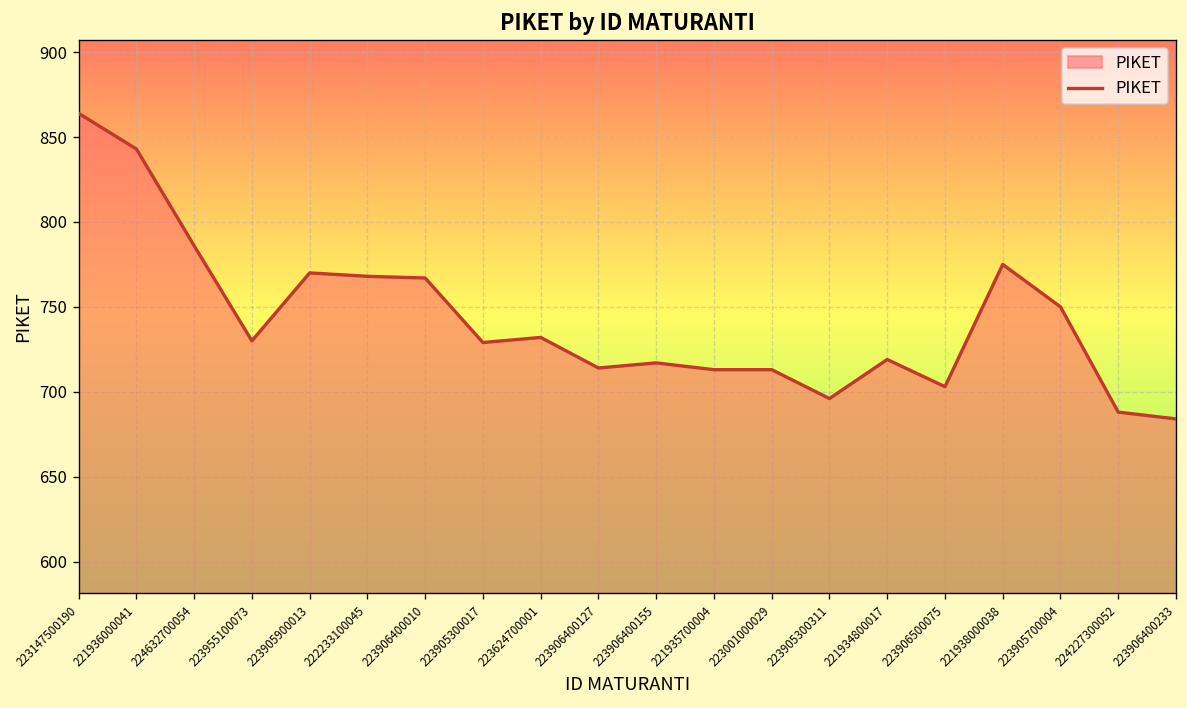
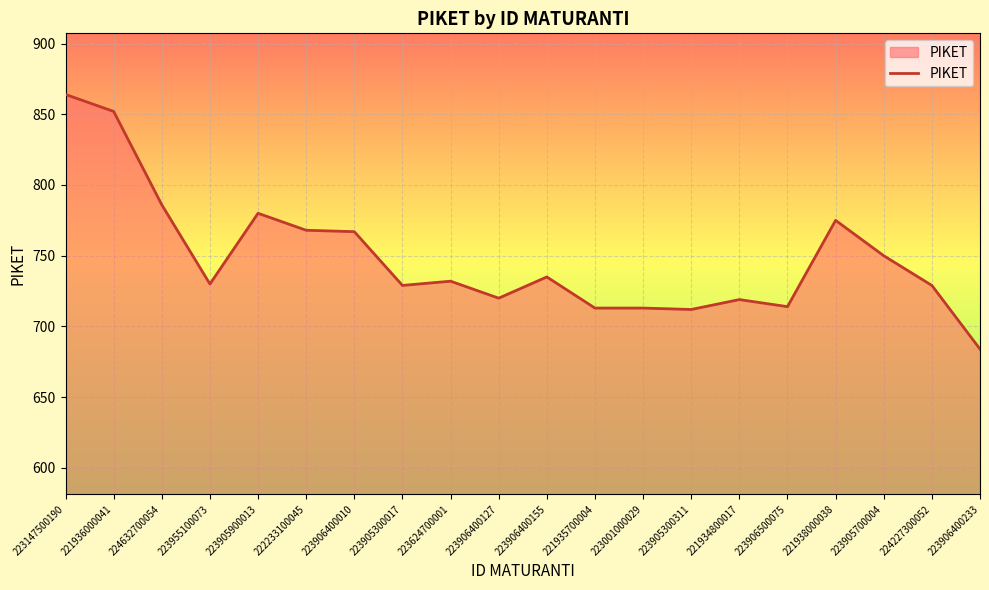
  {
    "223147500190": 864,
-   "221936000041": 843,
+   "221936000041": 852,
    "224632700054": 786,
    "223955100073": 730,
-   "223905900013": 770,
+   "223905900013": 780,
    "222233100045": 768,
    "223906400010": 767,
    "223905300017": 729,
    "223624700001": 732,
-   "223906400127": 714,
-   "223906400155": 717,
+   "223906400127": 720,
+   "223906400155": 735,
    "221935700004": 713,
    "223001000029": 713,
-   "223905300311": 696,
+   "223905300311": 712,
    "221934800017": 719,
-   "223906500075": 703,
+   "223906500075": 714,
    "221938000038": 775,
    "223905700004": 750,
-   "224227300052": 688,
+   "224227300052": 729,
    "223906400233": 684
  }
